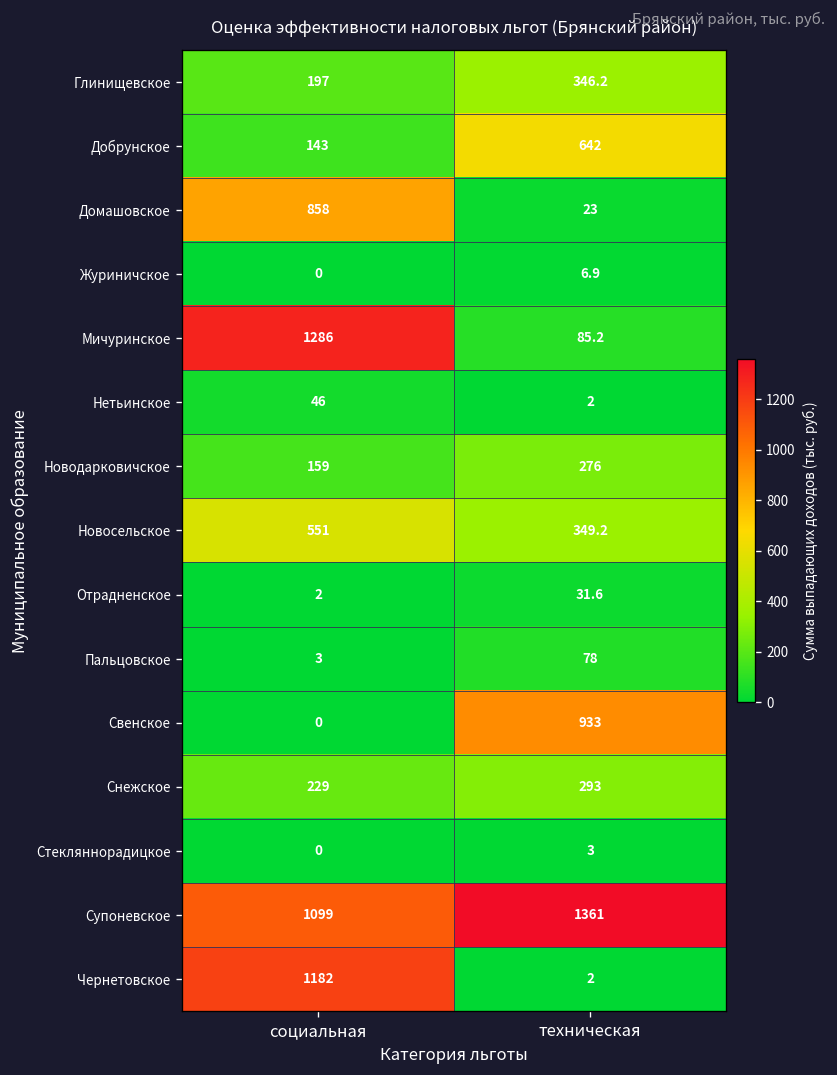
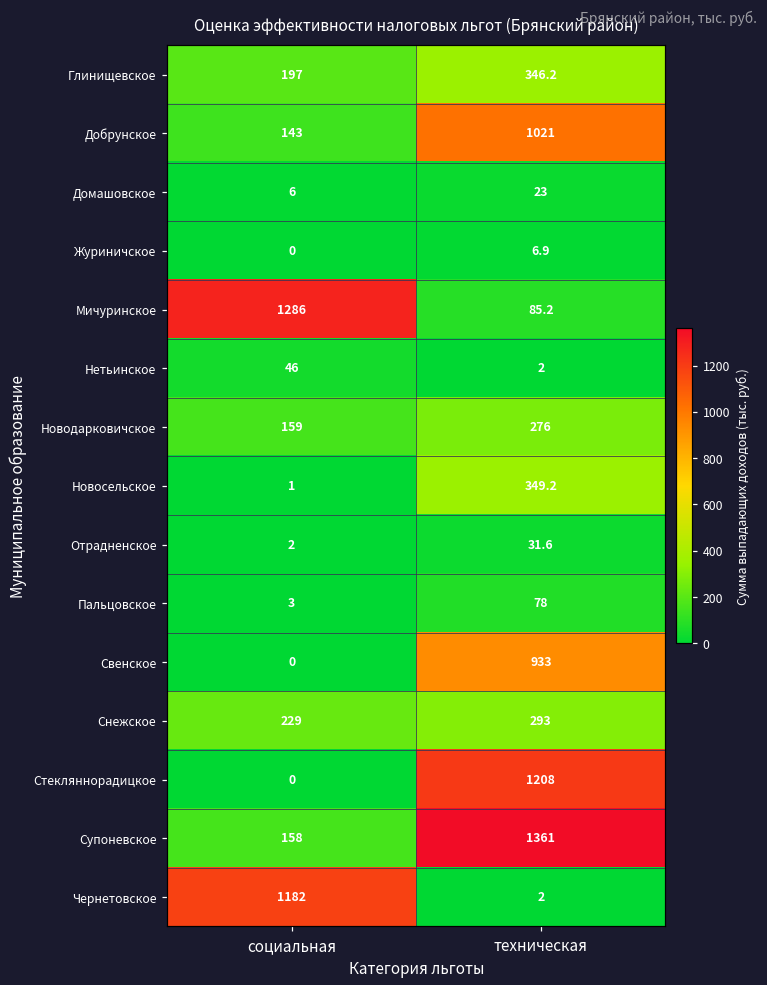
  {
    "Глинищевское": {
      "социальная": 197,
      "техническая": 346.2
    },
    "Добрунское": {
      "социальная": 143,
-     "техническая": 642
+     "техническая": 1021
    },
    "Домашовское": {
-     "социальная": 858,
+     "социальная": 6,
      "техническая": 23
    },
    "Журиничское": {
      "социальная": 0,
      "техническая": 6.9
    },
    "Мичуринское": {
      "социальная": 1286,
      "техническая": 85.2
    },
    "Нетьинское": {
      "социальная": 46,
      "техническая": 2
    },
    "Новодарковичское": {
      "социальная": 159,
      "техническая": 276
    },
    "Новосельское": {
-     "социальная": 551,
+     "социальная": 1,
      "техническая": 349.2
    },
    "Отрадненское": {
      "социальная": 2,
      "техническая": 31.6
    },
    "Пальцовское": {
      "социальная": 3,
      "техническая": 78
    },
    "Свенское": {
      "социальная": 0,
      "техническая": 933
    },
    "Снежское": {
      "социальная": 229,
      "техническая": 293
    },
    "Стекляннорадицкое": {
      "социальная": 0,
-     "техническая": 3
+     "техническая": 1208
    },
    "Супоневское": {
-     "социальная": 1099,
+     "социальная": 158,
      "техническая": 1361
    },
    "Чернетовское": {
      "социальная": 1182,
      "техническая": 2
    }
  }
